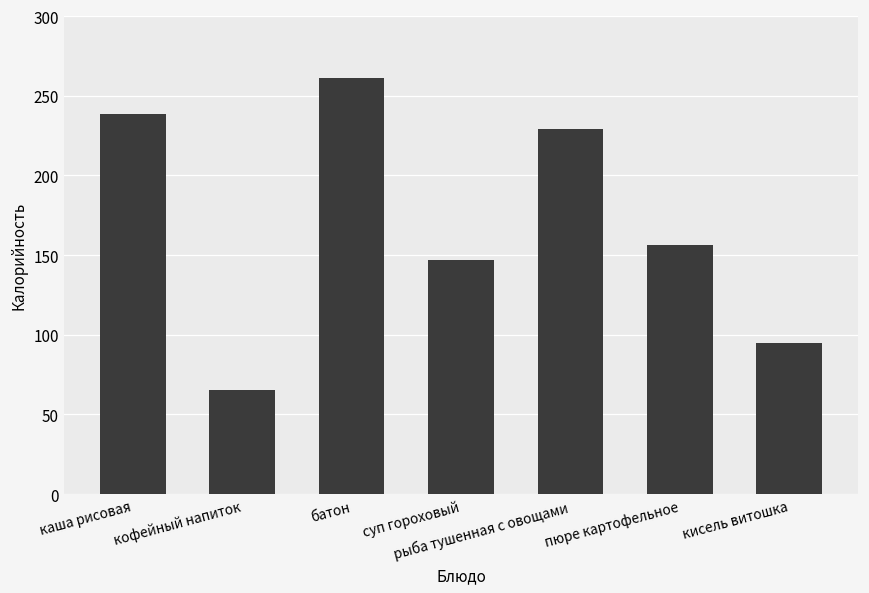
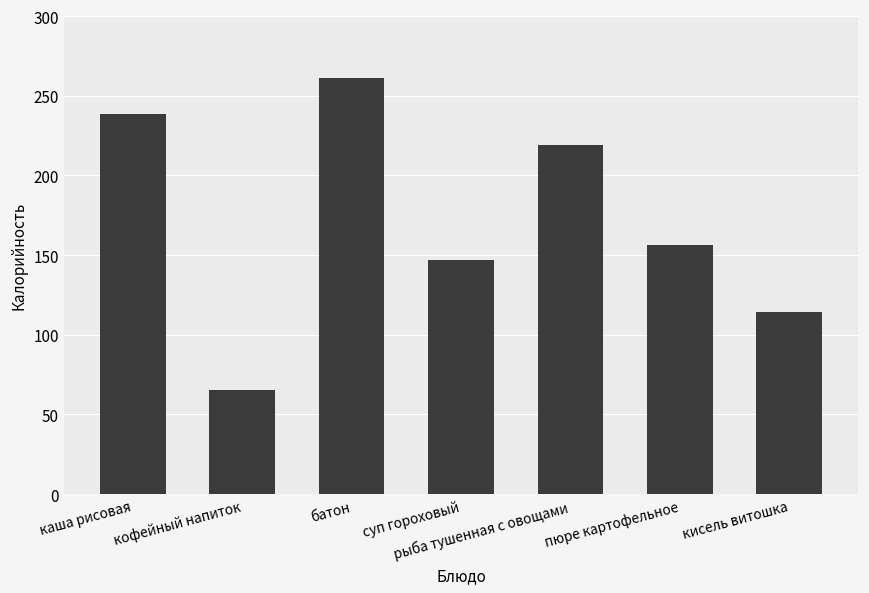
  {
    "каша рисовая": 239,
    "кофейный напиток": 65,
    "батон": 261,
    "суп гороховый": 147,
-   "рыба тушенная с овощами": 229,
+   "рыба тушенная с овощами": 219,
    "пюре картофельное": 156,
-   "кисель витошка": 95
+   "кисель витошка": 114
  }
